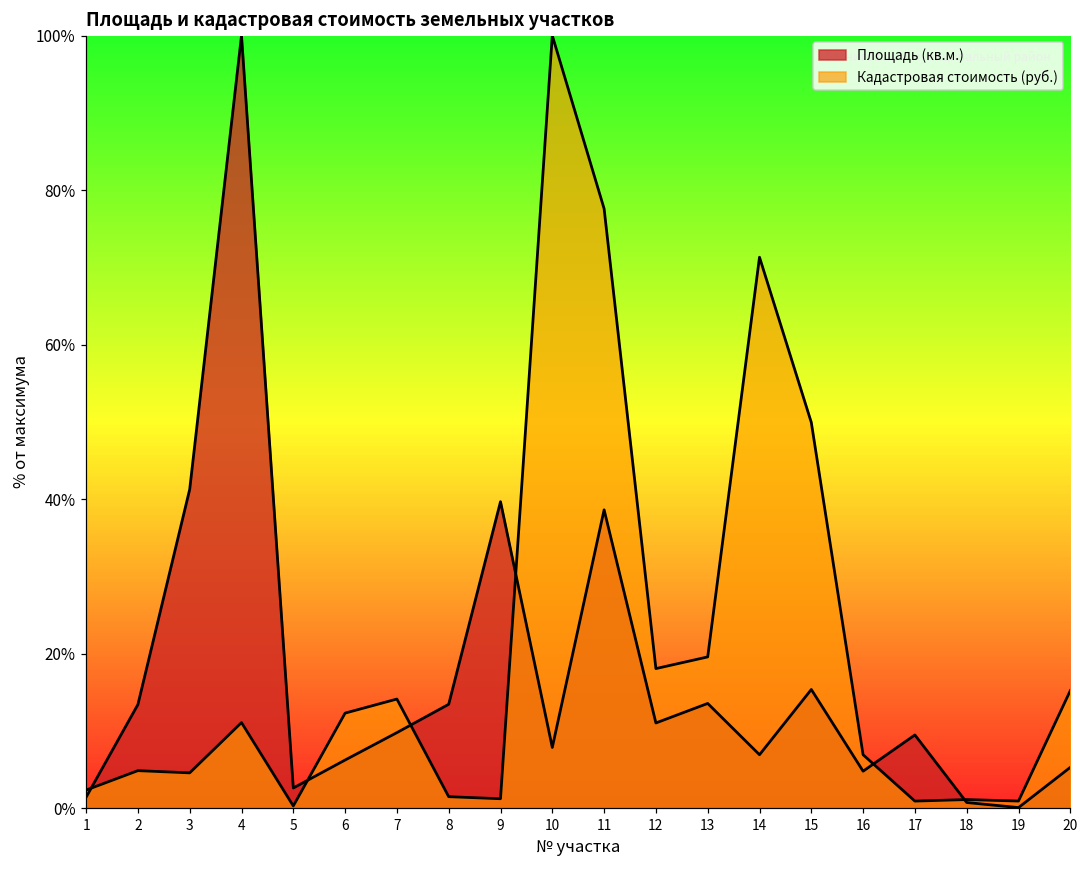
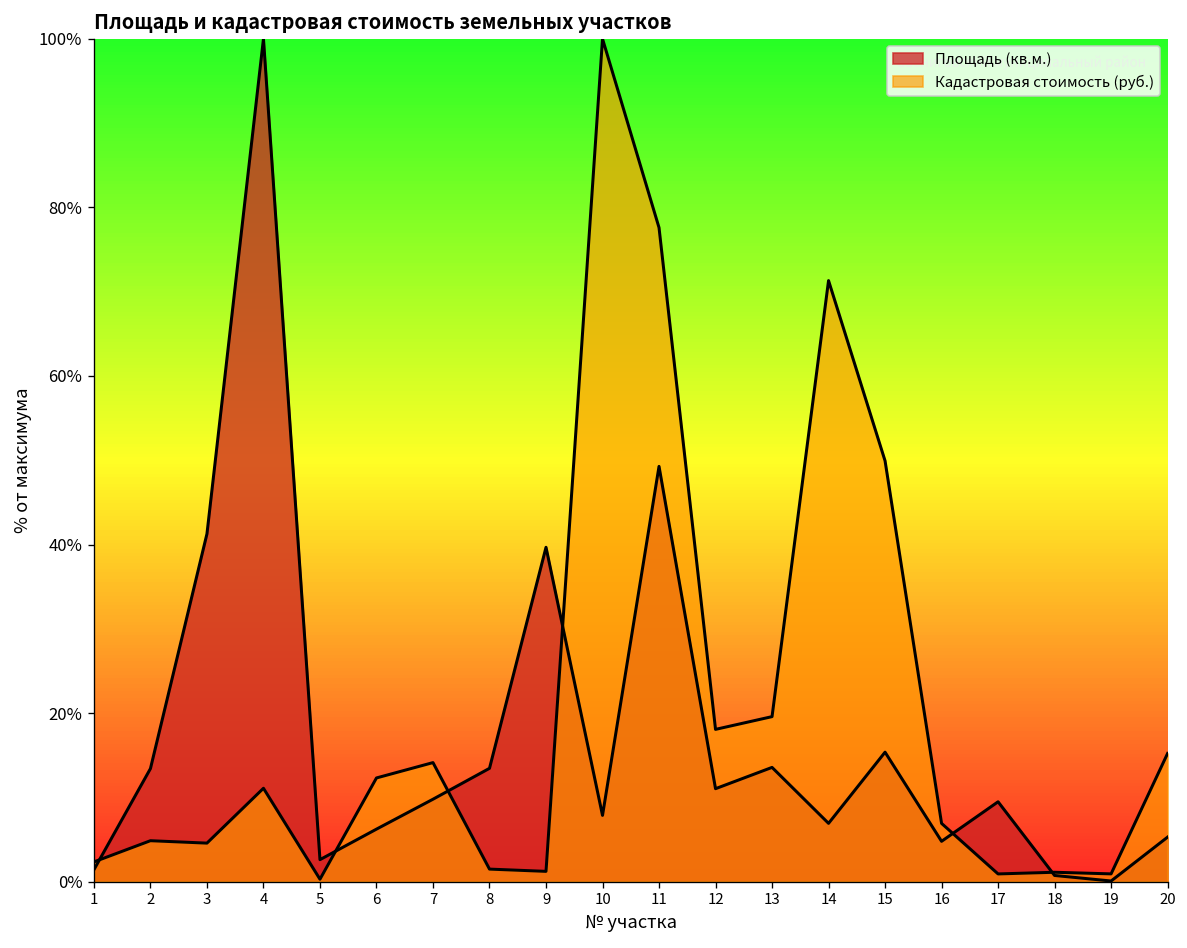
  {
    "Площадь (кв.м.)": {
      "1": "1%",
      "2": "13%",
      "3": "41%",
      "4": "100%",
      "5": "3%",
      "6": "6%",
      "7": "10%",
      "8": "13%",
      "9": "40%",
      "10": "8%",
-     "11": "39%",
+     "11": "49%",
      "12": "11%",
      "13": "14%",
      "14": "7%",
      "15": "15%",
      "16": "5%",
      "17": "9%",
      "18": "1%",
      "19": "0%",
      "20": "5%"
    },
    "Кадастровая стоимость (руб.)": {
      "1": "2%",
      "2": "5%",
      "3": "5%",
      "4": "11%",
      "5": "0%",
      "6": "12%",
      "7": "14%",
      "8": "1%",
      "9": "1%",
      "10": "100%",
      "11": "78%",
      "12": "18%",
      "13": "20%",
      "14": "71%",
      "15": "50%",
      "16": "7%",
      "17": "1%",
      "18": "1%",
      "19": "1%",
      "20": "15%"
    }
  }
